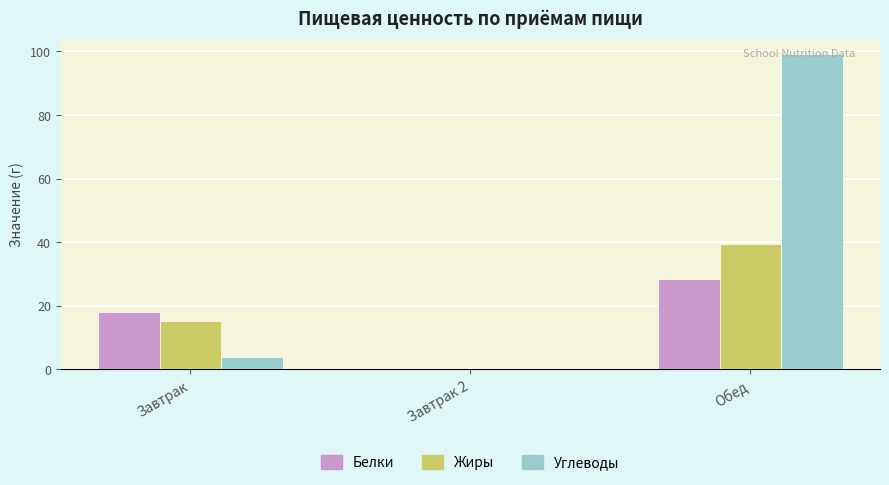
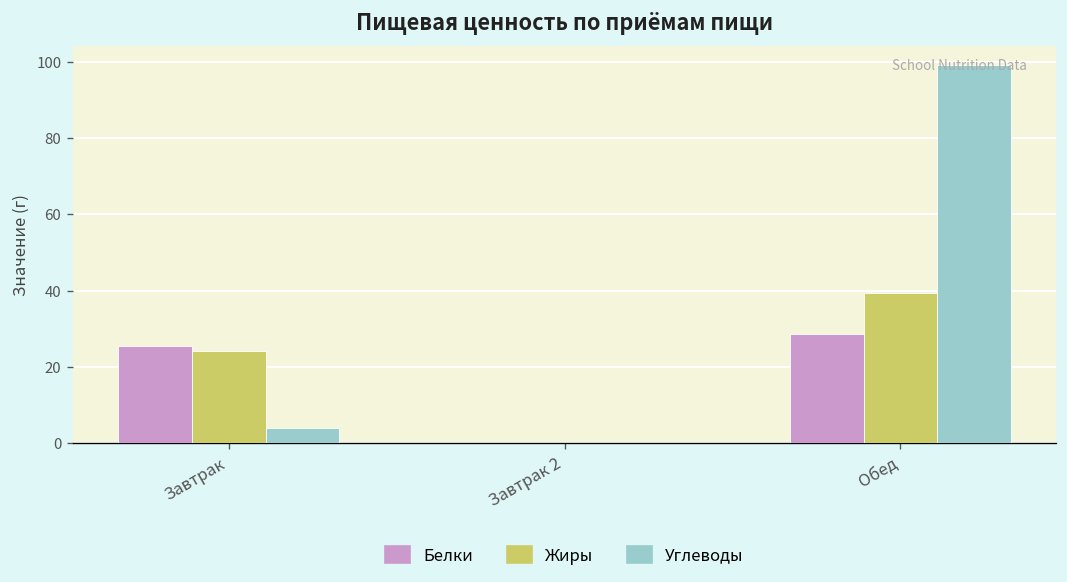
  {
    "Белки": {
-     "Завтрак": 18,
+     "Завтрак": 26,
      "Завтрак 2": 0,
      "Обед": 29
    },
    "Жиры": {
-     "Завтрак": 15,
+     "Завтрак": 24,
      "Завтрак 2": 0,
      "Обед": 39
    },
    "Углеводы": {
      "Завтрак": 4,
      "Завтрак 2": 0,
      "Обед": 99
    }
  }
